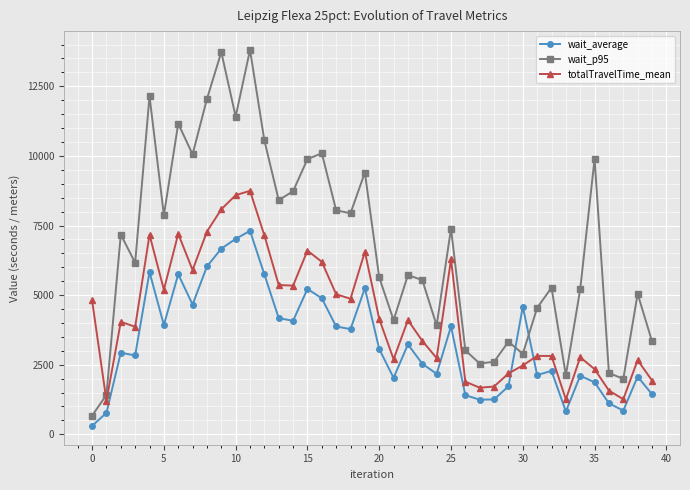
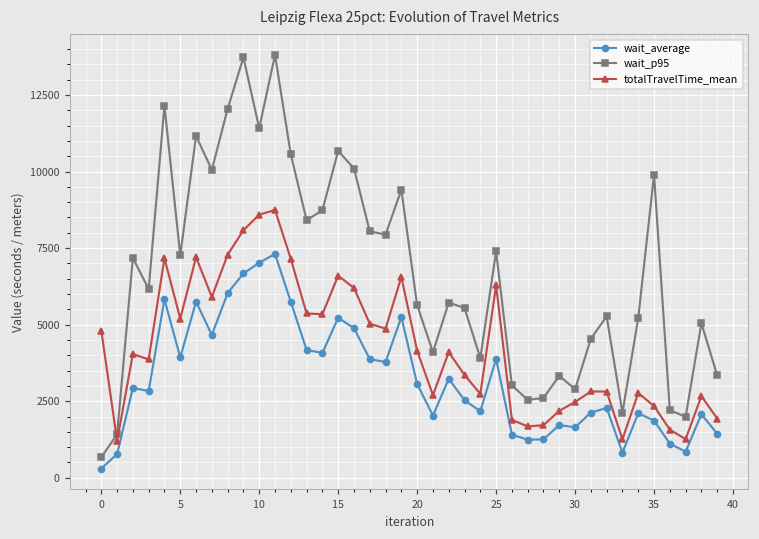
  {
    "wait_average": {
      "0": 300,
      "5": 3900,
      "10": 7000,
      "15": 5200,
      "20": 3100,
      "25": 3900,
-     "30": 4600,
+     "30": 1600,
      "35": 1900
    },
    "wait_p95": {
      "0": 700,
-     "5": 7900,
+     "5": 7300,
      "10": 11400,
-     "15": 9900,
+     "15": 10700,
      "20": 5600,
      "25": 7400,
      "30": 2900,
      "35": 9900
    },
    "totalTravelTime_mean": {
      "0": 4800,
      "5": 5200,
      "10": 8600,
      "15": 6600,
      "20": 4100,
      "25": 6300,
      "30": 2500,
      "35": 2300
    }
  }
